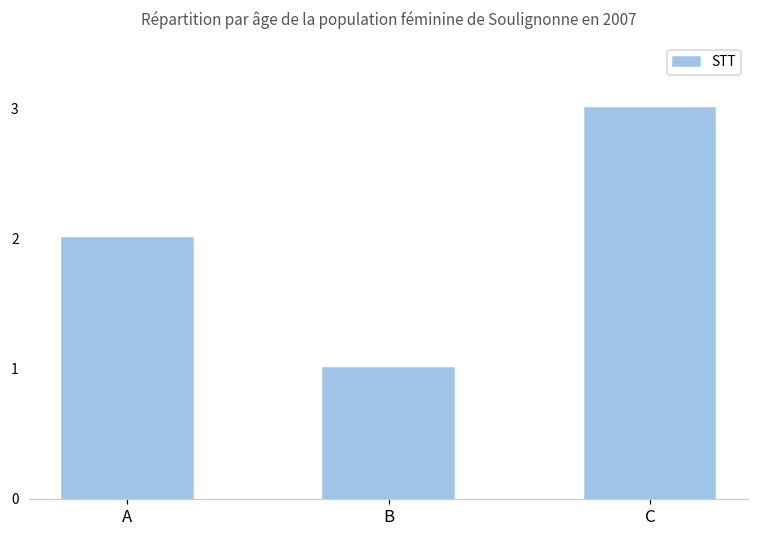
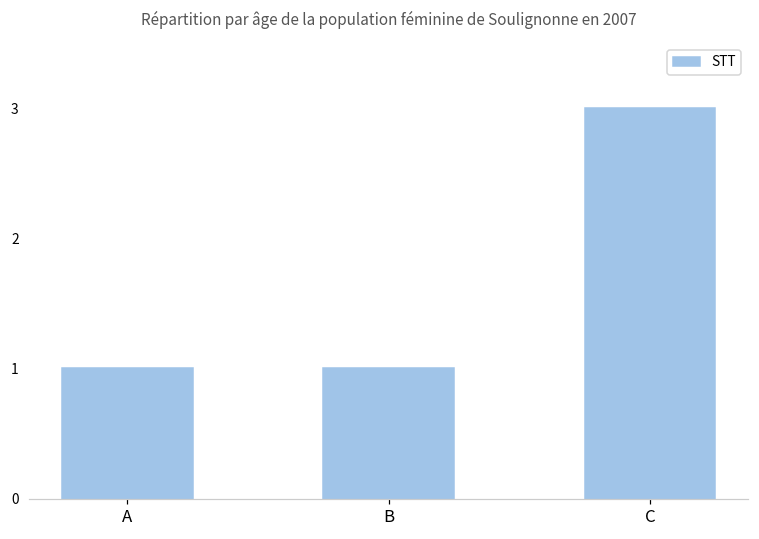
  {
-   "A": 2,
+   "A": 1,
    "B": 1,
    "C": 3
  }
